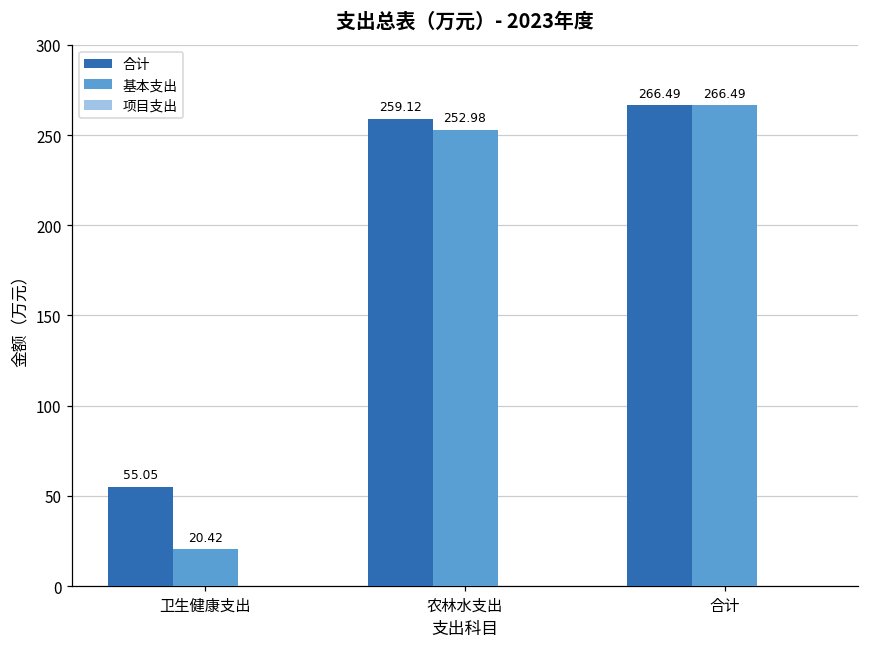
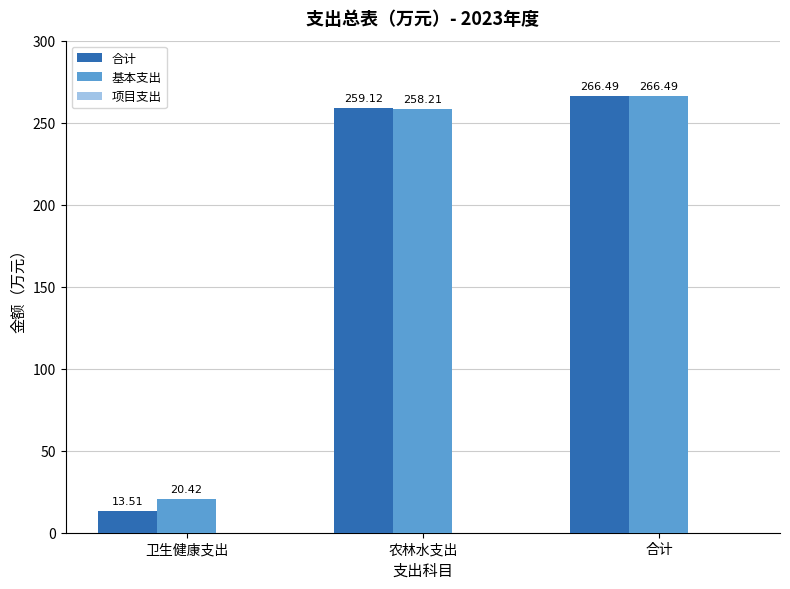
  {
    "合计": {
-     "卫生健康支出": 55.05,
+     "卫生健康支出": 13.51,
      "农林水支出": 259.12,
      "合计": 266.49
    },
    "基本支出": {
      "卫生健康支出": 20.42,
-     "农林水支出": 252.98,
+     "农林水支出": 258.21,
      "合计": 266.49
    },
    "项目支出": {
      "卫生健康支出": 0,
      "农林水支出": 0,
      "合计": 0
    }
  }
